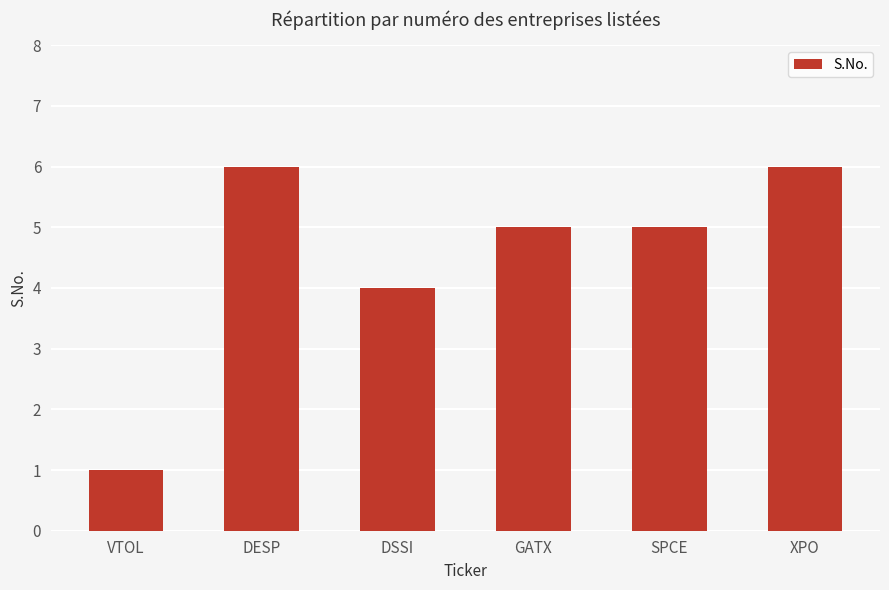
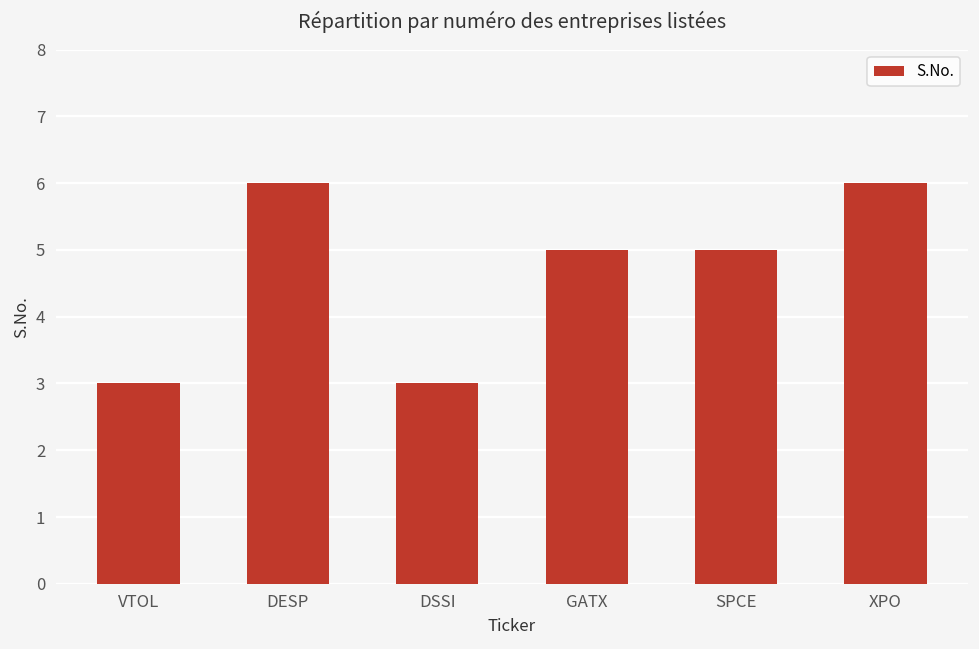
  {
-   "VTOL": 1,
+   "VTOL": 3,
    "DESP": 6,
-   "DSSI": 4,
+   "DSSI": 3,
    "GATX": 5,
    "SPCE": 5,
    "XPO": 6
  }
